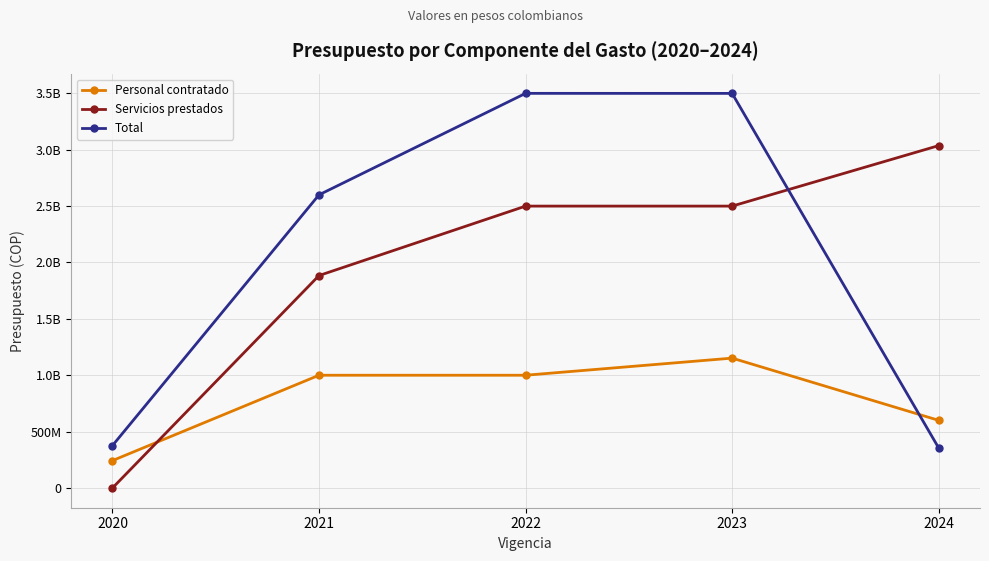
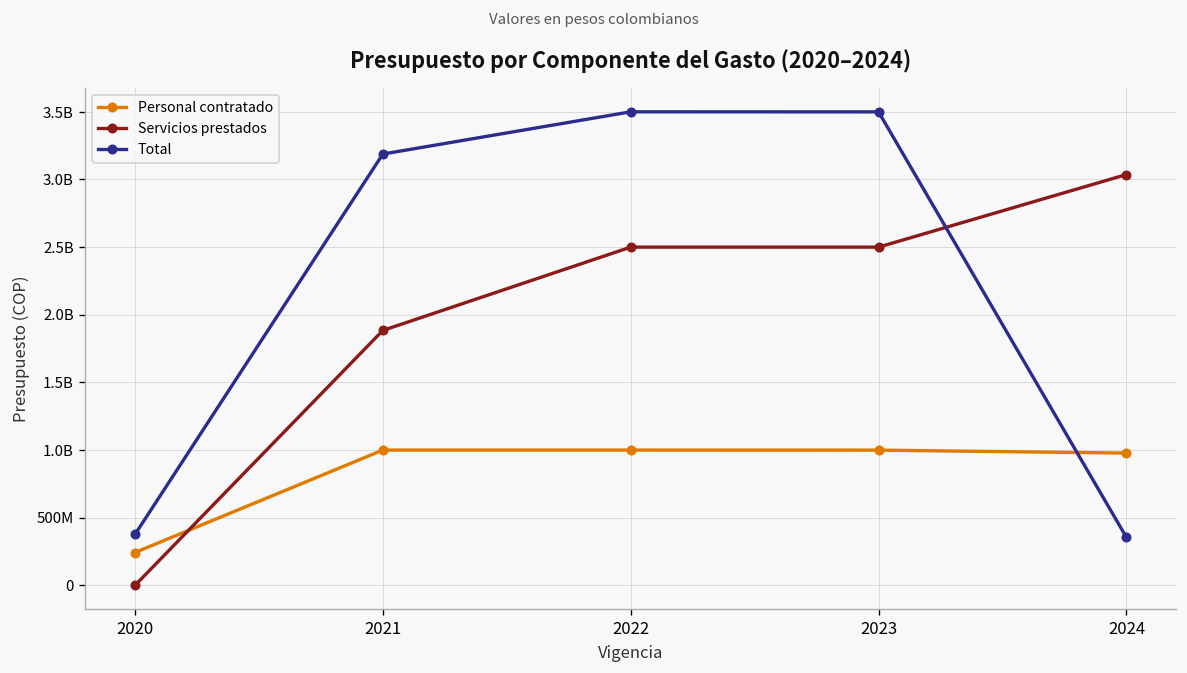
  {
    "Personal contratado": {
      "2020": 240000000,
      "2021": 1000000000,
      "2022": 1000000000,
-     "2023": 1150000000,
-     "2024": 600000000
+     "2023": 1000000000,
+     "2024": 980000000
    },
    "Servicios prestados": {
      "2020": 0,
      "2021": 1880000000,
      "2022": 2500000000,
      "2023": 2500000000,
      "2024": 3040000000
    },
    "Total": {
      "2020": 380000000,
-     "2021": 2600000000,
+     "2021": 3190000000,
      "2022": 3500000000,
      "2023": 3500000000,
      "2024": 350000000
    }
  }
